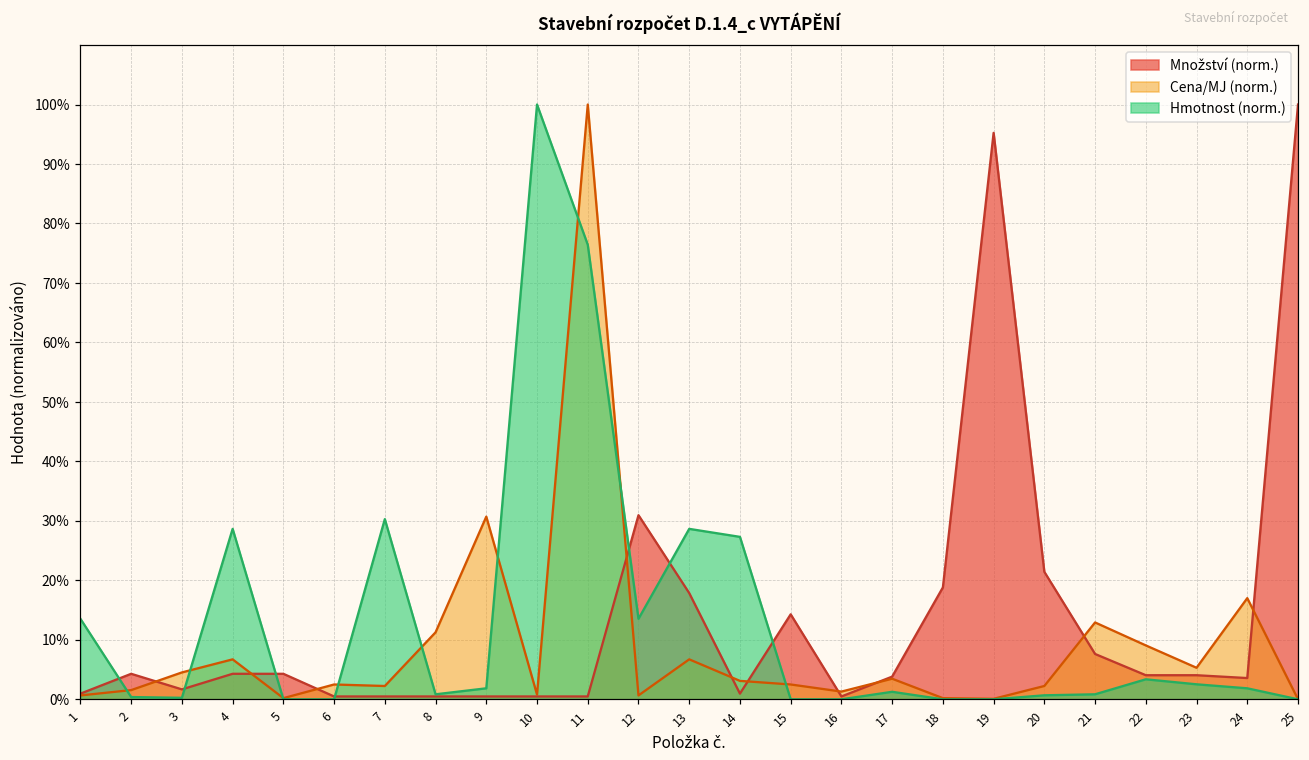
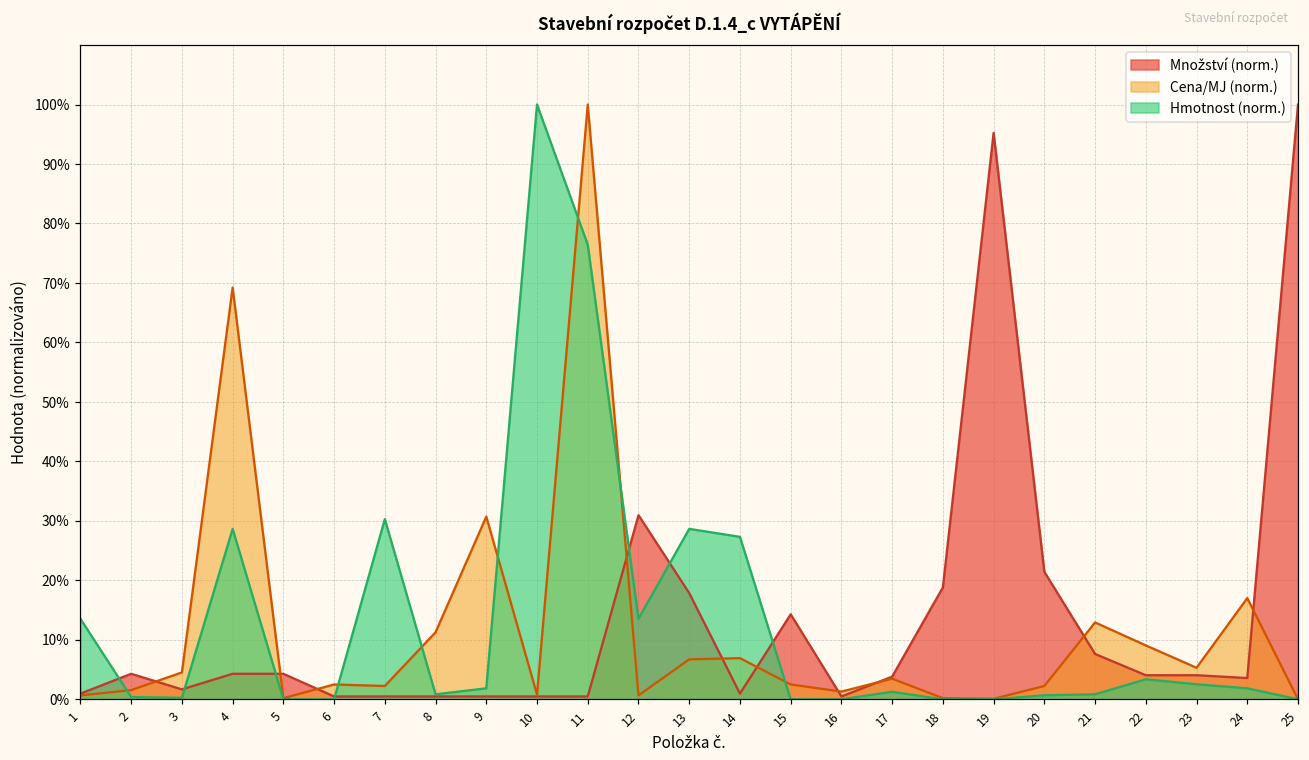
  {
    "Množství (norm.)": {
      "2": "4%",
      "3": "2%",
      "4": "4%",
      "5": "4%",
      "6": "0%",
      "7": "0%",
      "9": "0%",
      "11": "0%",
      "12": "31%",
      "13": "18%",
      "14": "1%",
      "15": "14%",
      "16": "0%",
      "18": "19%",
      "19": "95%",
      "20": "21%",
      "21": "8%",
      "22": "4%",
      "23": "4%",
      "24": "4%",
      "25": "100%"
    },
    "Cena/MJ (norm.)": {
      "2": "2%",
      "3": "5%",
-     "4": "7%",
+     "4": "69%",
      "6": "2%",
      "7": "2%",
      "8": "11%",
      "9": "31%",
      "11": "100%",
      "12": "1%",
      "13": "7%",
-     "14": "3%",
+     "14": "7%",
      "15": "2%",
      "16": "1%",
      "20": "2%",
      "21": "13%",
      "22": "9%",
      "23": "5%",
      "24": "17%"
    },
    "Hmotnost (norm.)": {
      "1": "14%",
      "2": "0%",
      "3": "0%",
      "4": "29%",
      "6": "0%",
      "7": "30%",
      "9": "2%",
      "10": "100%",
      "11": "76%",
      "12": "14%",
      "13": "29%",
      "14": "27%",
      "15": "0%",
      "16": "0%",
      "17": "1%",
      "20": "1%",
      "21": "1%",
      "22": "3%",
      "23": "3%",
      "24": "2%"
    }
  }
